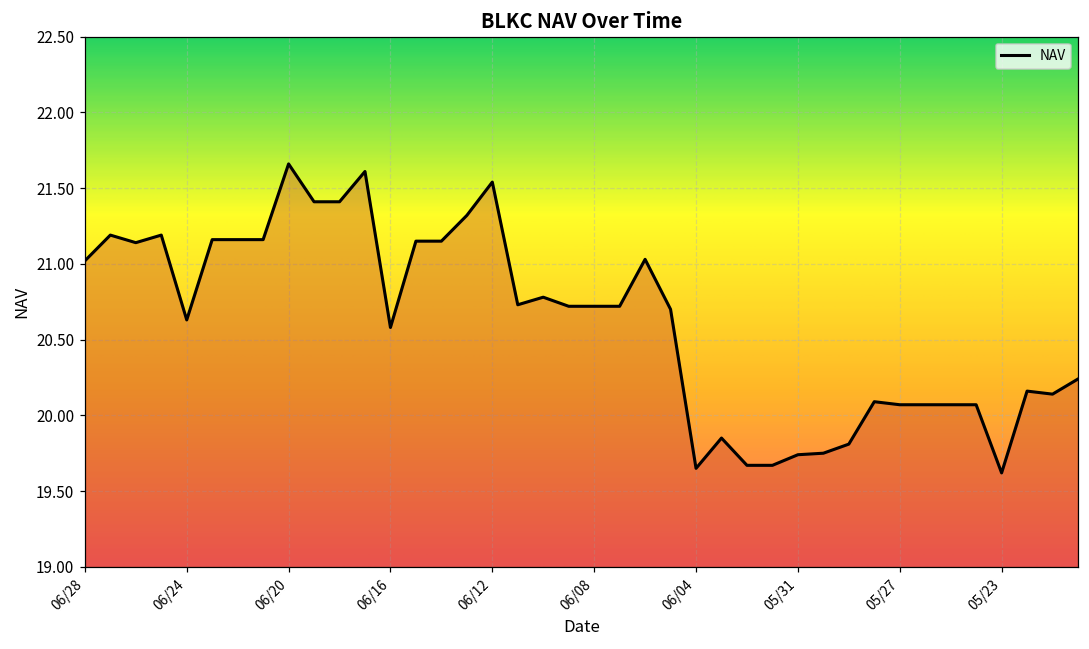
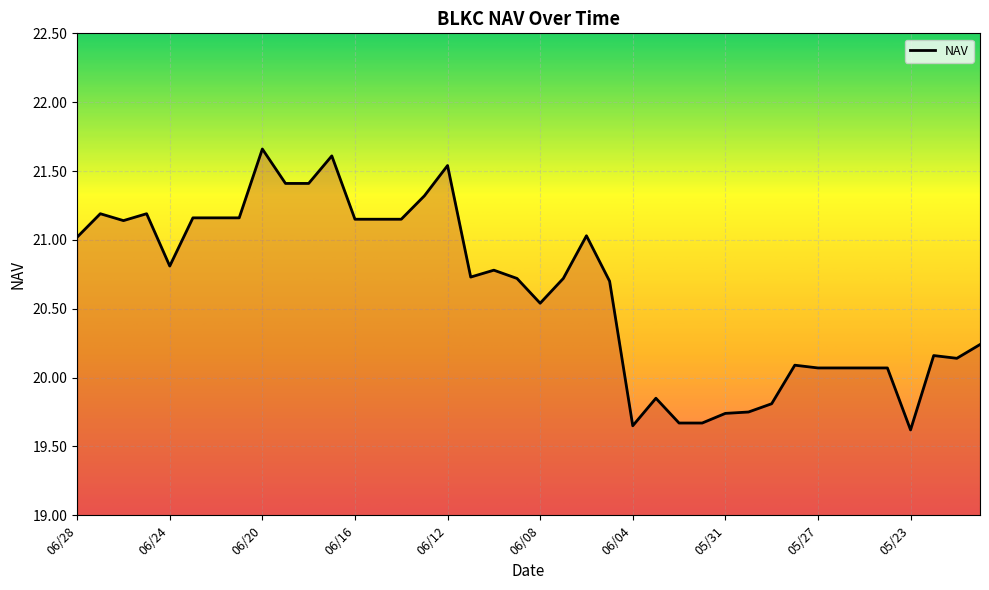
  {
    "06/28": 21.02,
-   "06/24": 20.63,
+   "06/24": 20.81,
    "06/20": 21.66,
-   "06/16": 20.58,
+   "06/16": 21.15,
    "06/12": 21.54,
-   "06/08": 20.72,
+   "06/08": 20.54,
    "06/04": 19.65,
    "05/31": 19.74,
    "05/27": 20.07,
    "05/23": 19.62
  }
